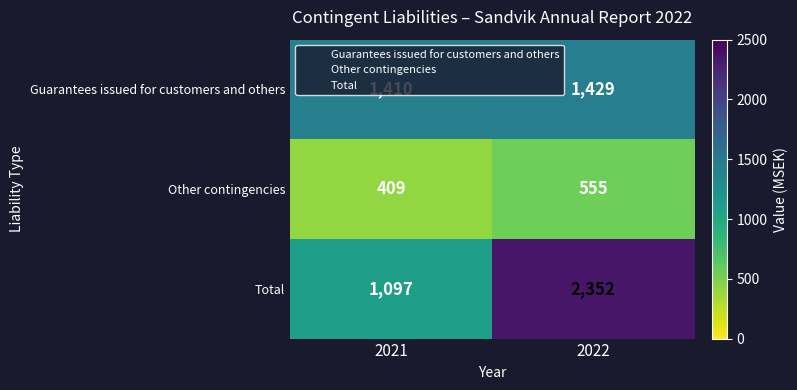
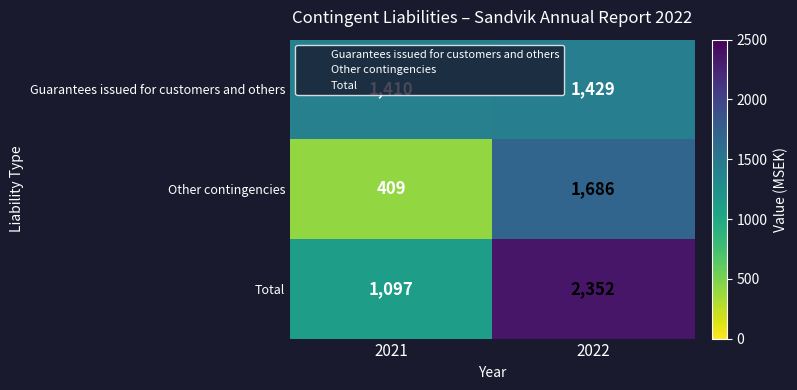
  {
    "Other contingencies": {
-     "2022": "555"
+     "2022": "1,686"
    }
  }
